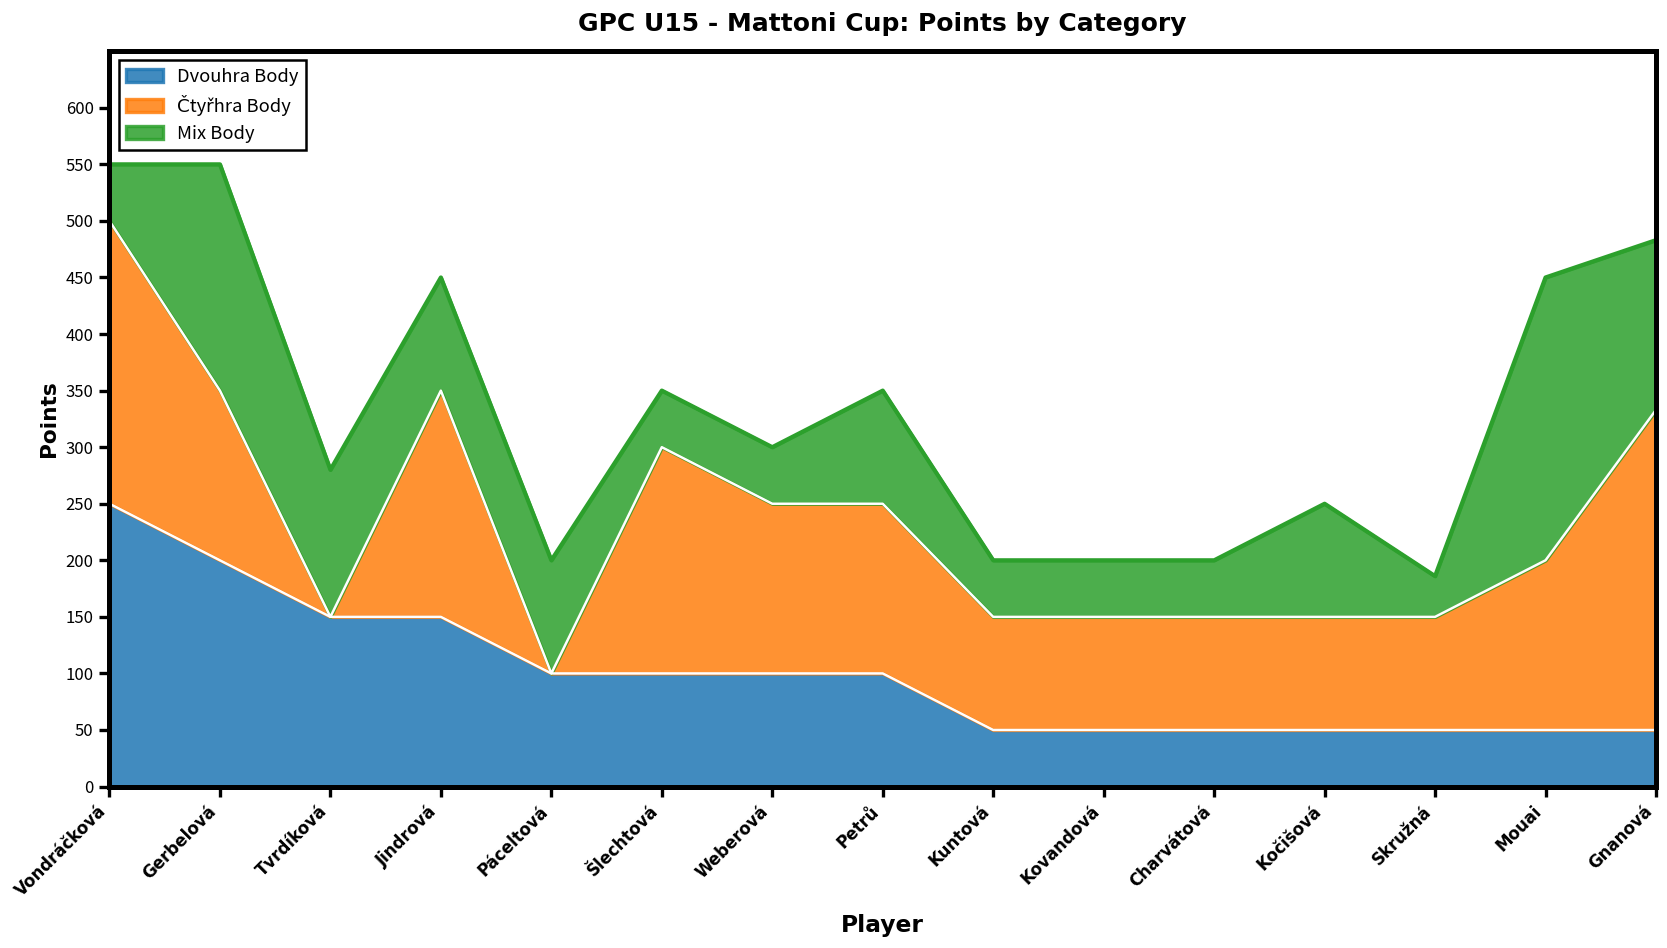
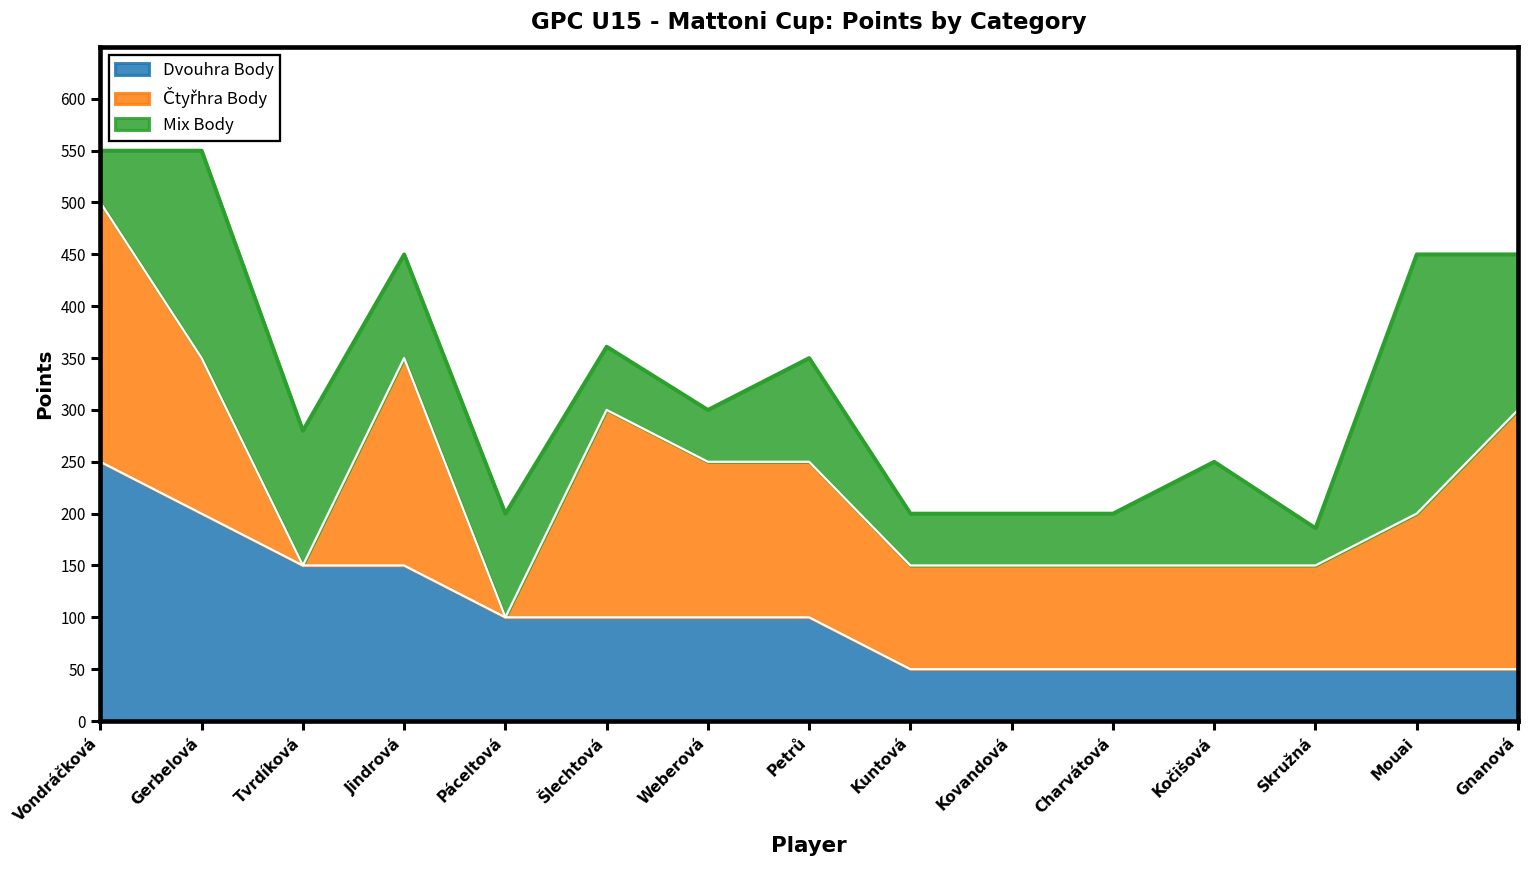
  {
    "Dvouhra Body": {
      "Vondráčková": 250,
      "Gerbelová": 200,
      "Jindrová": 150,
      "Šlechtová": 100,
      "Weberová": 100,
      "Petrů": 100,
      "Kuntová": 50,
      "Kovandová": 50,
      "Charvátová": 50,
      "Kočišová": 50,
      "Skružná": 50,
      "Mouai": 50,
      "Gnanová": 50
    },
    "Čtyřhra Body": {
      "Vondráčková": 250,
      "Gerbelová": 150,
      "Jindrová": 200,
      "Šlechtová": 200,
      "Weberová": 150,
      "Petrů": 150,
      "Kuntová": 100,
      "Kovandová": 100,
      "Charvátová": 100,
      "Kočišová": 100,
      "Skružná": 100,
      "Mouai": 150,
-     "Gnanová": 280
+     "Gnanová": 250
    },
    "Mix Body": {
      "Vondráčková": 50,
      "Gerbelová": 200,
      "Tvrdíková": 130,
      "Jindrová": 100,
      "Páceltová": 100,
-     "Šlechtová": 50,
+     "Šlechtová": 60,
      "Weberová": 50,
      "Petrů": 100,
      "Kuntová": 50,
      "Kovandová": 50,
      "Charvátová": 50,
      "Kočišová": 100,
      "Skružná": 40,
      "Mouai": 250,
      "Gnanová": 150
    }
  }
